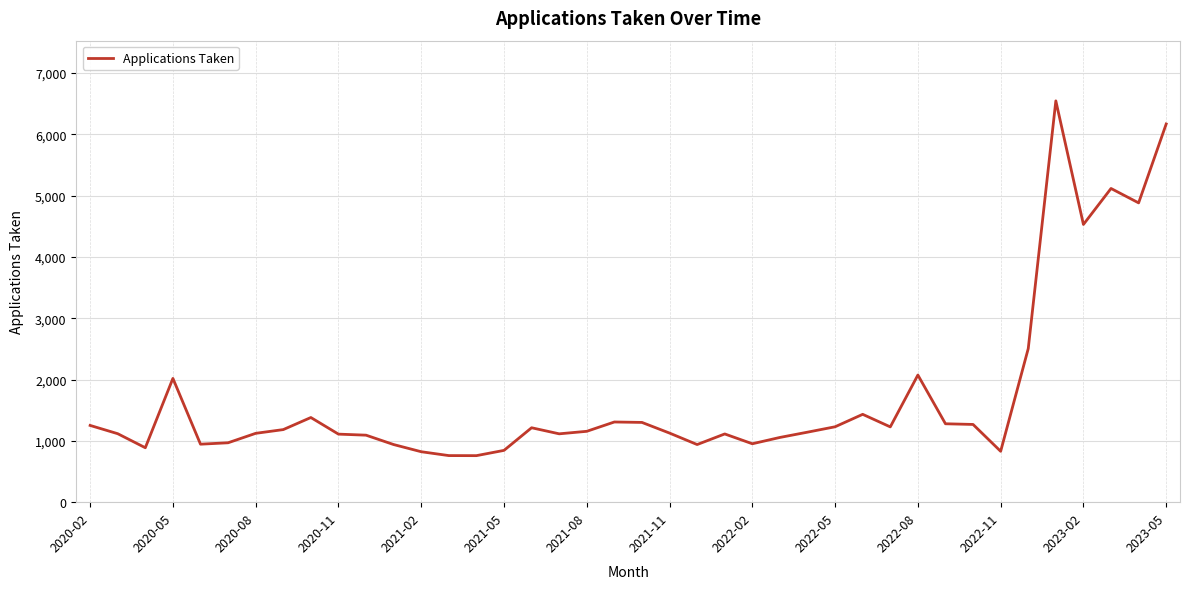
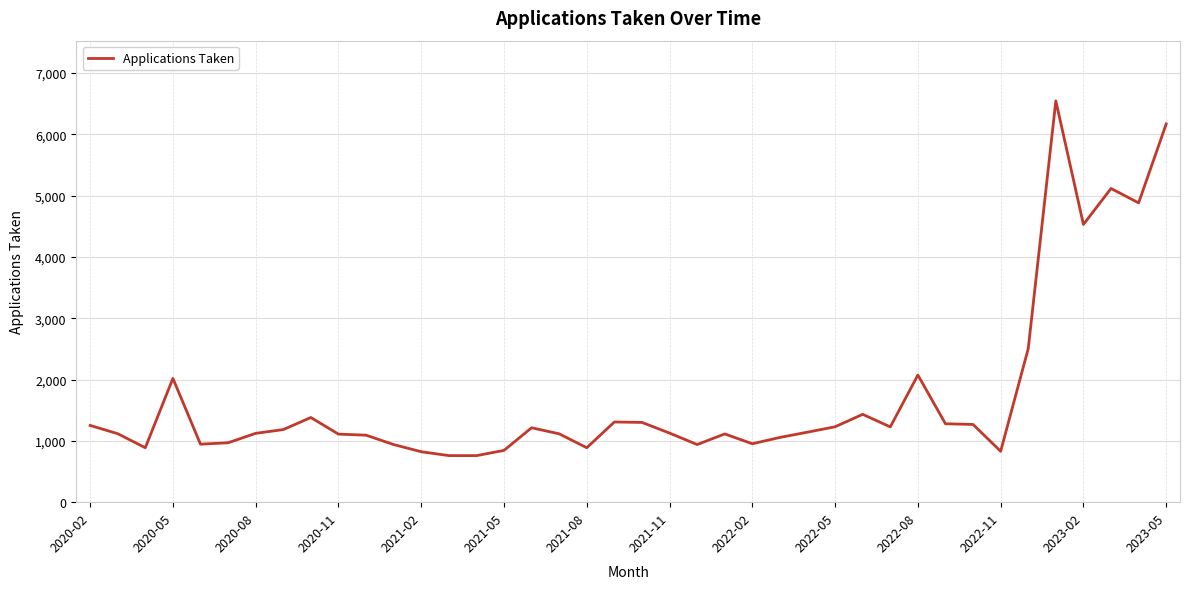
  {
    "2020-02": "1,300",
    "2020-05": "2,000",
    "2020-08": "1,100",
    "2020-11": "1,100",
    "2021-02": "800",
    "2021-05": "800",
-   "2021-08": "1,200",
+   "2021-08": "900",
    "2021-11": "1,100",
    "2022-02": "1,000",
    "2022-05": "1,200",
    "2022-08": "2,100",
    "2022-11": "800",
    "2023-02": "4,500",
    "2023-05": "6,200"
  }
